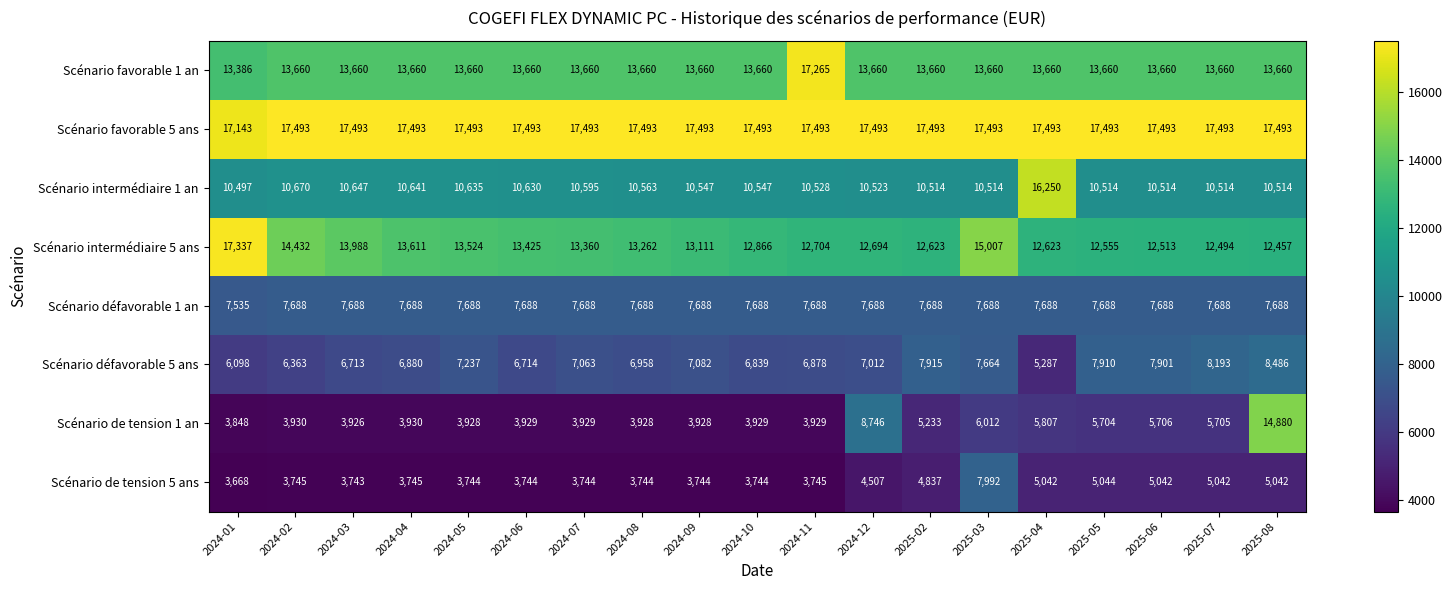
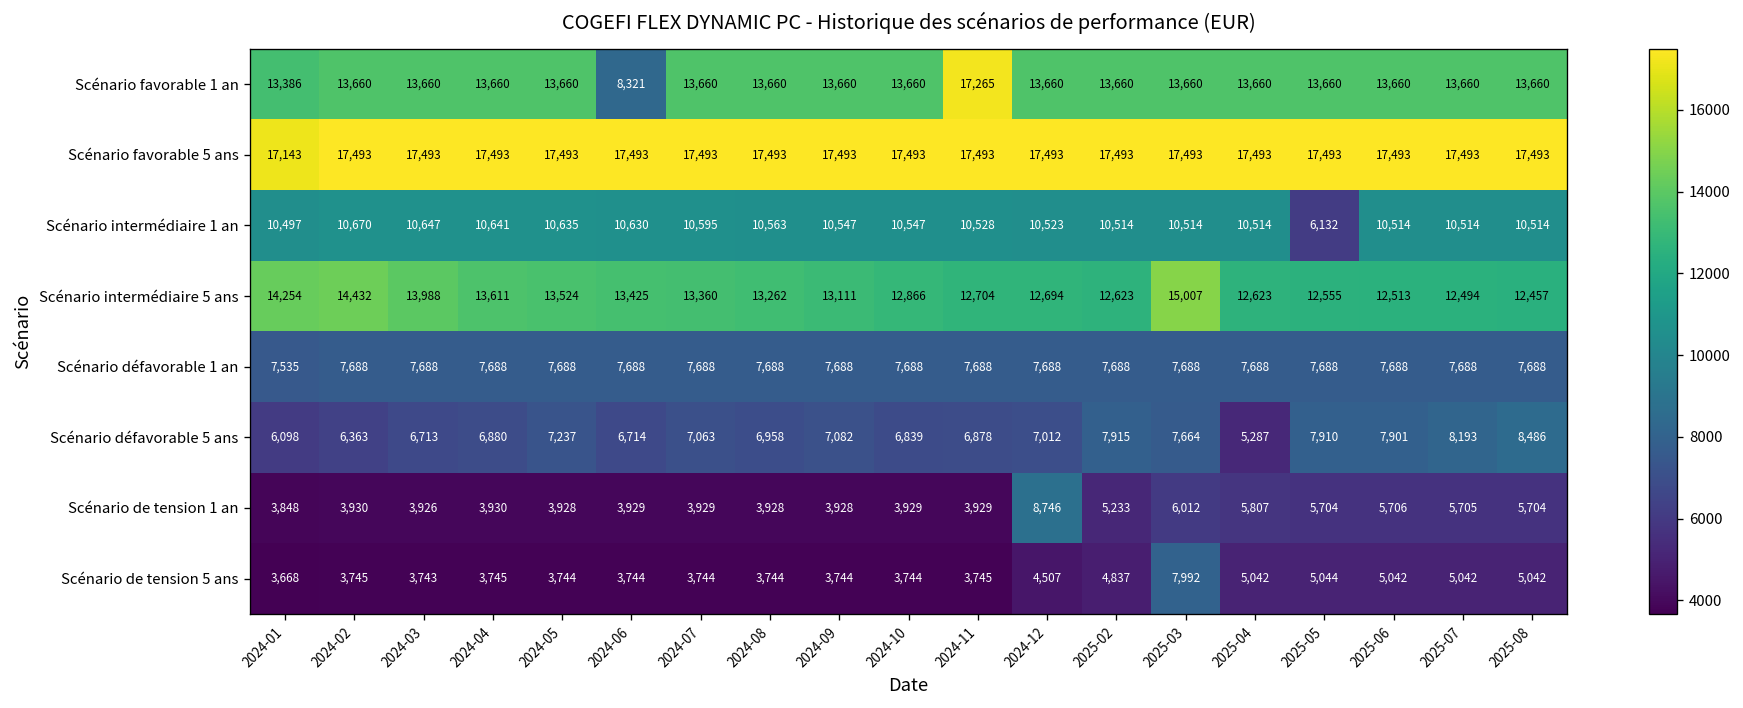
  {
    "Scénario favorable 1 an": {
      "2024-01": "13,386",
      "2024-02": "13,660",
      "2024-03": "13,660",
      "2024-04": "13,660",
      "2024-05": "13,660",
-     "2024-06": "13,660",
+     "2024-06": "8,321",
      "2024-07": "13,660",
      "2024-08": "13,660",
      "2024-09": "13,660",
      "2024-10": "13,660",
      "2024-11": "17,265",
      "2024-12": "13,660",
      "2025-02": "13,660",
      "2025-03": "13,660",
      "2025-04": "13,660",
      "2025-05": "13,660",
      "2025-06": "13,660",
      "2025-07": "13,660",
      "2025-08": "13,660"
    },
    "Scénario favorable 5 ans": {
      "2024-01": "17,143",
      "2024-02": "17,493",
      "2024-03": "17,493",
      "2024-04": "17,493",
      "2024-05": "17,493",
      "2024-06": "17,493",
      "2024-07": "17,493",
      "2024-08": "17,493",
      "2024-09": "17,493",
      "2024-10": "17,493",
      "2024-11": "17,493",
      "2024-12": "17,493",
      "2025-02": "17,493",
      "2025-03": "17,493",
      "2025-04": "17,493",
      "2025-05": "17,493",
      "2025-06": "17,493",
      "2025-07": "17,493",
      "2025-08": "17,493"
    },
    "Scénario intermédiaire 1 an": {
      "2024-01": "10,497",
      "2024-02": "10,670",
      "2024-03": "10,647",
      "2024-04": "10,641",
      "2024-05": "10,635",
      "2024-06": "10,630",
      "2024-07": "10,595",
      "2024-08": "10,563",
      "2024-09": "10,547",
      "2024-10": "10,547",
      "2024-11": "10,528",
      "2024-12": "10,523",
      "2025-02": "10,514",
      "2025-03": "10,514",
-     "2025-04": "16,250",
-     "2025-05": "10,514",
+     "2025-04": "10,514",
+     "2025-05": "6,132",
      "2025-06": "10,514",
      "2025-07": "10,514",
      "2025-08": "10,514"
    },
    "Scénario intermédiaire 5 ans": {
-     "2024-01": "17,337",
+     "2024-01": "14,254",
      "2024-02": "14,432",
      "2024-03": "13,988",
      "2024-04": "13,611",
      "2024-05": "13,524",
      "2024-06": "13,425",
      "2024-07": "13,360",
      "2024-08": "13,262",
      "2024-09": "13,111",
      "2024-10": "12,866",
      "2024-11": "12,704",
      "2024-12": "12,694",
      "2025-02": "12,623",
      "2025-03": "15,007",
      "2025-04": "12,623",
      "2025-05": "12,555",
      "2025-06": "12,513",
      "2025-07": "12,494",
      "2025-08": "12,457"
    },
    "Scénario défavorable 1 an": {
      "2024-01": "7,535",
      "2024-02": "7,688",
      "2024-03": "7,688",
      "2024-04": "7,688",
      "2024-05": "7,688",
      "2024-06": "7,688",
      "2024-07": "7,688",
      "2024-08": "7,688",
      "2024-09": "7,688",
      "2024-10": "7,688",
      "2024-11": "7,688",
      "2024-12": "7,688",
      "2025-02": "7,688",
      "2025-03": "7,688",
      "2025-04": "7,688",
      "2025-05": "7,688",
      "2025-06": "7,688",
      "2025-07": "7,688",
      "2025-08": "7,688"
    },
    "Scénario défavorable 5 ans": {
      "2024-01": "6,098",
      "2024-02": "6,363",
      "2024-03": "6,713",
      "2024-04": "6,880",
      "2024-05": "7,237",
      "2024-06": "6,714",
      "2024-07": "7,063",
      "2024-08": "6,958",
      "2024-09": "7,082",
      "2024-10": "6,839",
      "2024-11": "6,878",
      "2024-12": "7,012",
      "2025-02": "7,915",
      "2025-03": "7,664",
      "2025-04": "5,287",
      "2025-05": "7,910",
      "2025-06": "7,901",
      "2025-07": "8,193",
      "2025-08": "8,486"
    },
    "Scénario de tension 1 an": {
      "2024-01": "3,848",
      "2024-02": "3,930",
      "2024-03": "3,926",
      "2024-04": "3,930",
      "2024-05": "3,928",
      "2024-06": "3,929",
      "2024-07": "3,929",
      "2024-08": "3,928",
      "2024-09": "3,928",
      "2024-10": "3,929",
      "2024-11": "3,929",
      "2024-12": "8,746",
      "2025-02": "5,233",
      "2025-03": "6,012",
      "2025-04": "5,807",
      "2025-05": "5,704",
      "2025-06": "5,706",
      "2025-07": "5,705",
-     "2025-08": "14,880"
+     "2025-08": "5,704"
    },
    "Scénario de tension 5 ans": {
      "2024-01": "3,668",
      "2024-02": "3,745",
      "2024-03": "3,743",
      "2024-04": "3,745",
      "2024-05": "3,744",
      "2024-06": "3,744",
      "2024-07": "3,744",
      "2024-08": "3,744",
      "2024-09": "3,744",
      "2024-10": "3,744",
      "2024-11": "3,745",
      "2024-12": "4,507",
      "2025-02": "4,837",
      "2025-03": "7,992",
      "2025-04": "5,042",
      "2025-05": "5,044",
      "2025-06": "5,042",
      "2025-07": "5,042",
      "2025-08": "5,042"
    }
  }
